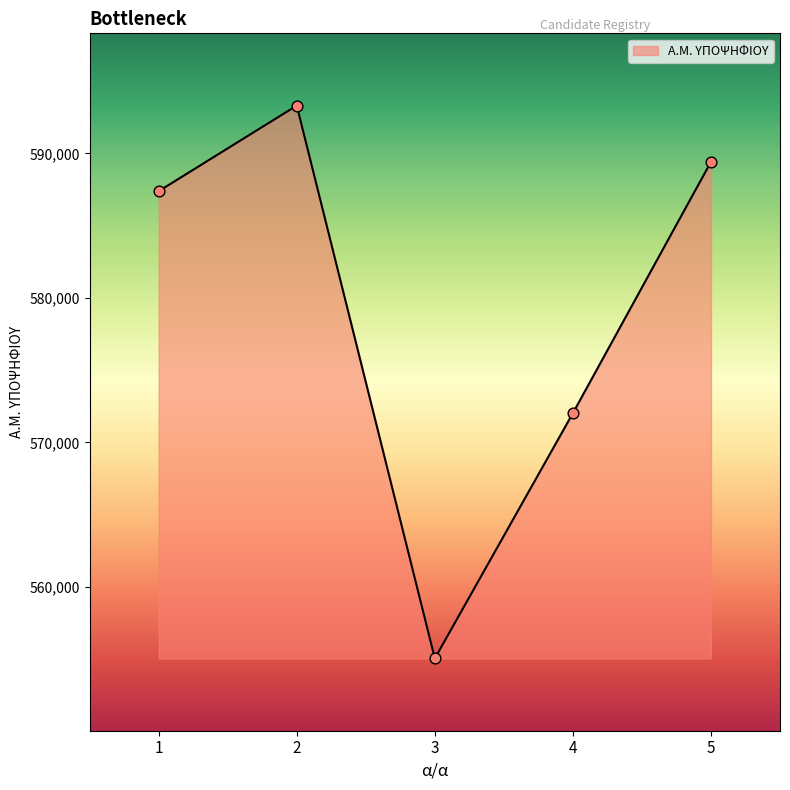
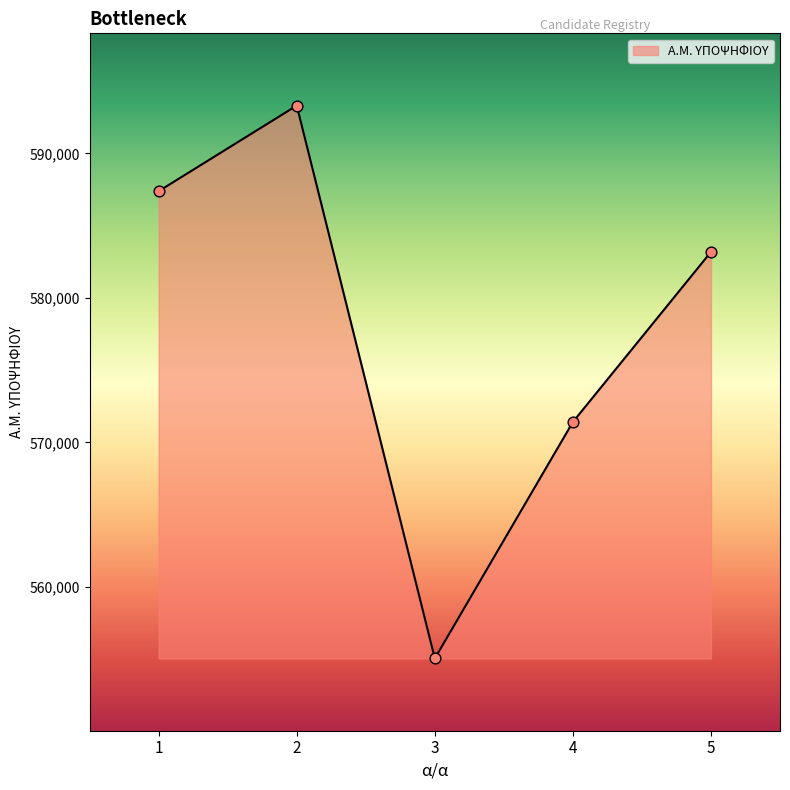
  {
    "1": "587,400",
    "2": "593,300",
    "3": "555,100",
-   "4": "572,000",
-   "5": "589,400"
+   "4": "571,400",
+   "5": "583,200"
  }
